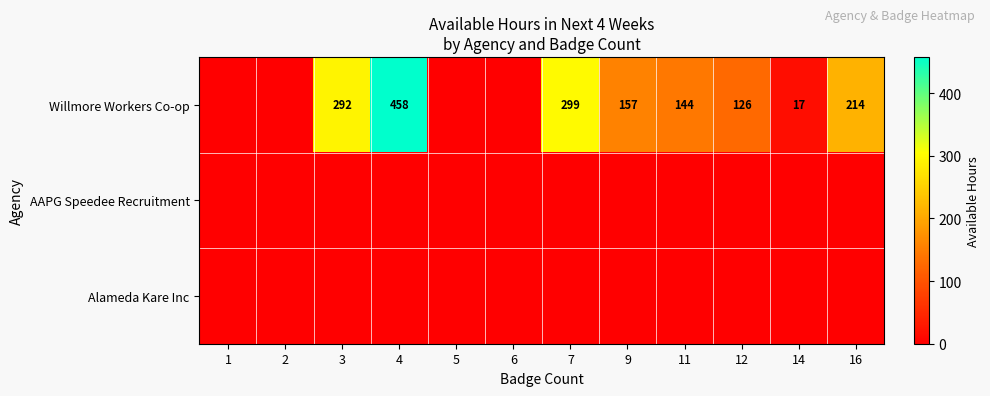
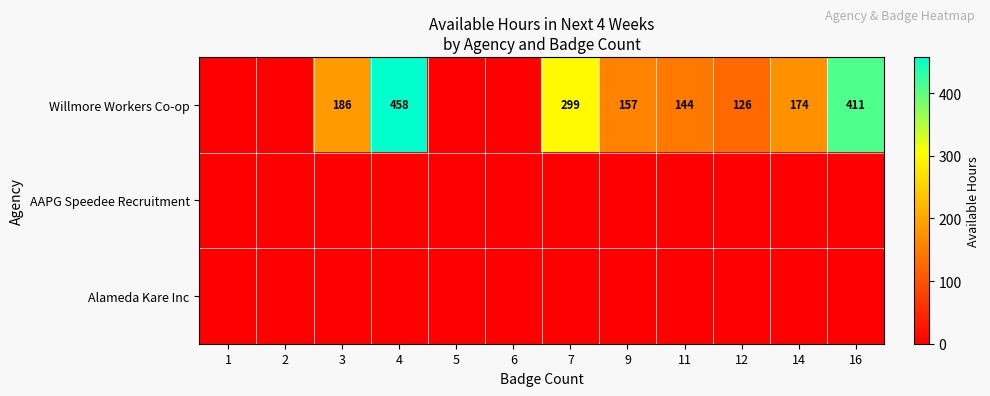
  {
    "Willmore Workers Co-op": {
-     "3": 292,
+     "3": 186,
      "4": 458,
      "7": 299,
      "9": 157,
      "11": 144,
      "12": 126,
-     "14": 17,
-     "16": 214
+     "14": 174,
+     "16": 411
    }
  }
